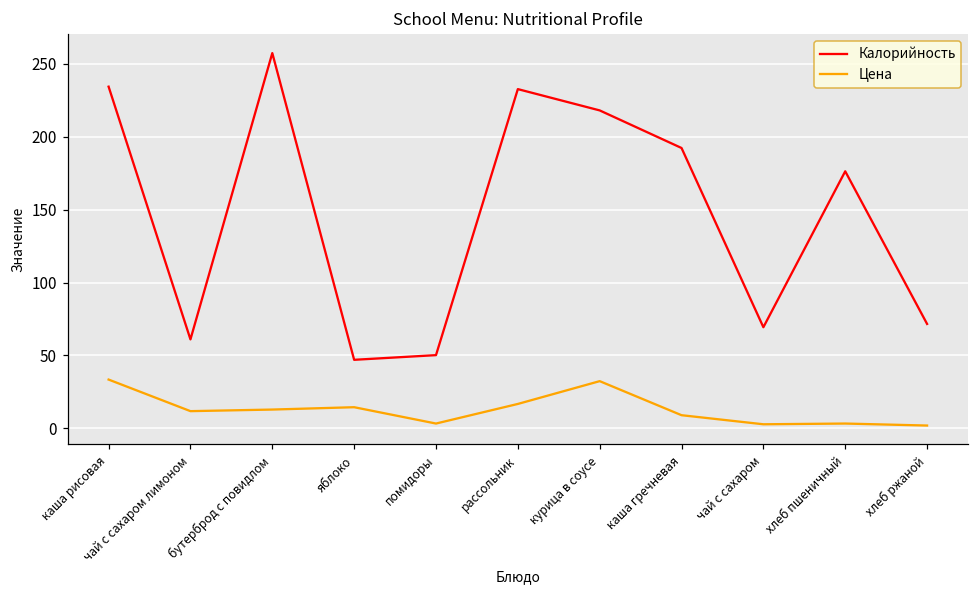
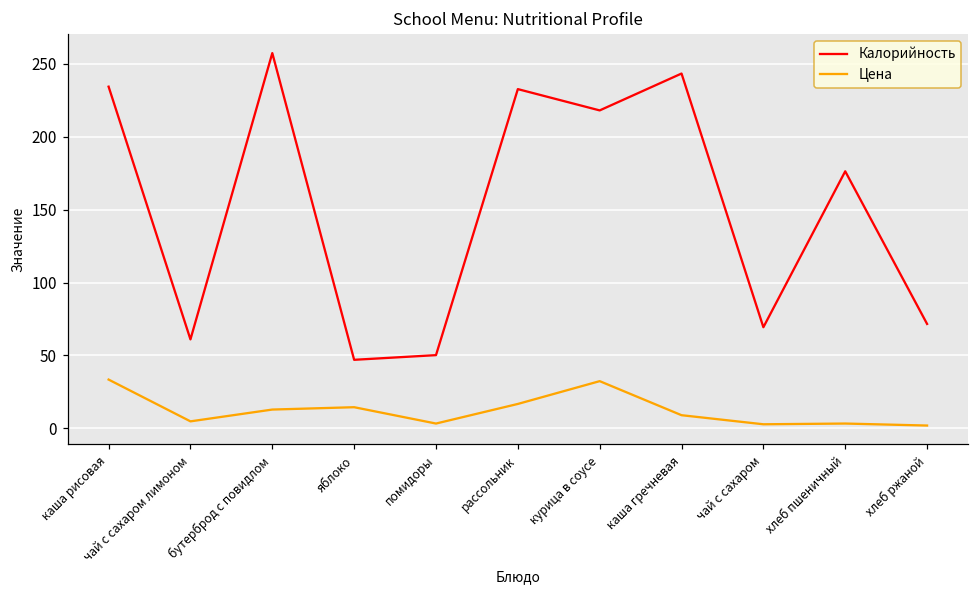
  {
    "Калорийность": {
      "каша рисовая": 234,
      "чай с сахаром лимоном": 61,
      "бутерброд с повидлом": 257,
      "яблоко": 47,
      "помидоры": 50,
      "рассольник": 233,
      "курица в соусе": 218,
-     "каша гречневая": 192,
+     "каша гречневая": 243,
      "чай с сахаром": 69,
      "хлеб пшеничный": 176,
      "хлеб ржаной": 72
    },
    "Цена": {
      "каша рисовая": 33,
-     "чай с сахаром лимоном": 12,
+     "чай с сахаром лимоном": 5,
      "бутерброд с повидлом": 13,
      "яблоко": 15,
      "помидоры": 3,
      "рассольник": 17,
      "курица в соусе": 32,
      "каша гречневая": 9,
      "чай с сахаром": 3,
      "хлеб пшеничный": 3,
      "хлеб ржаной": 2
    }
  }
